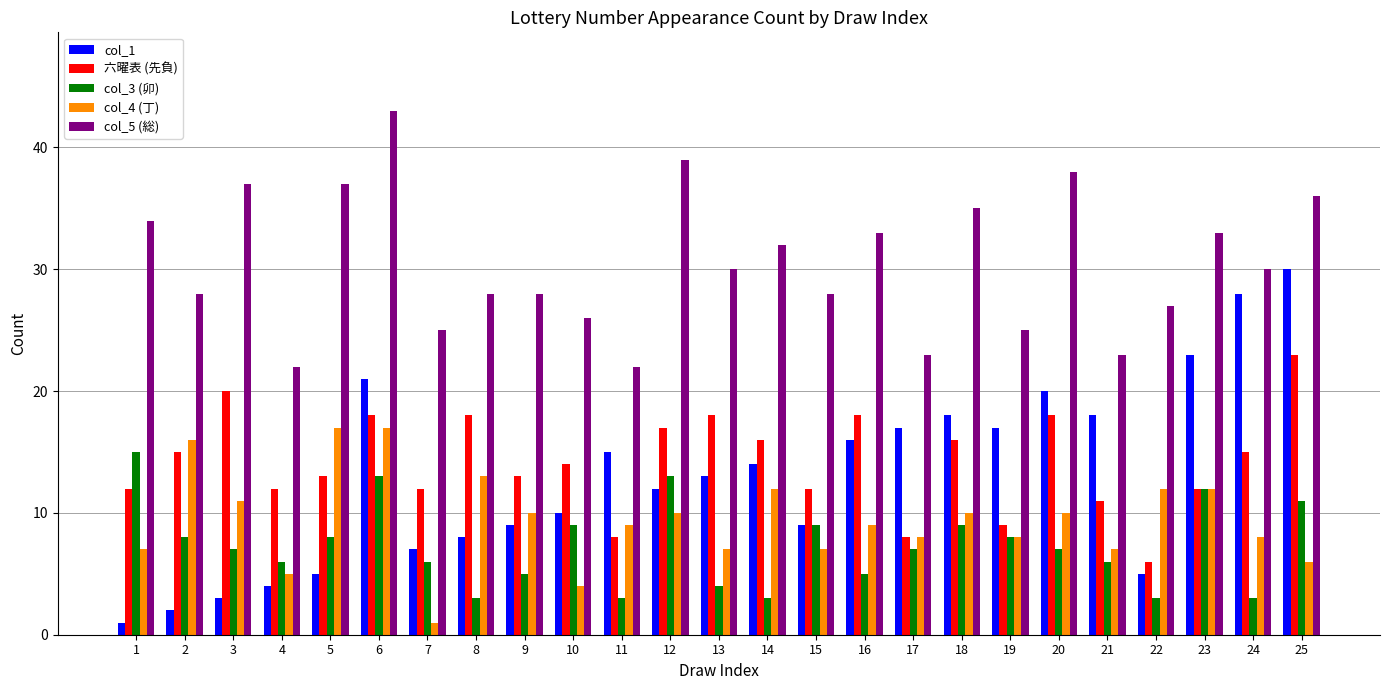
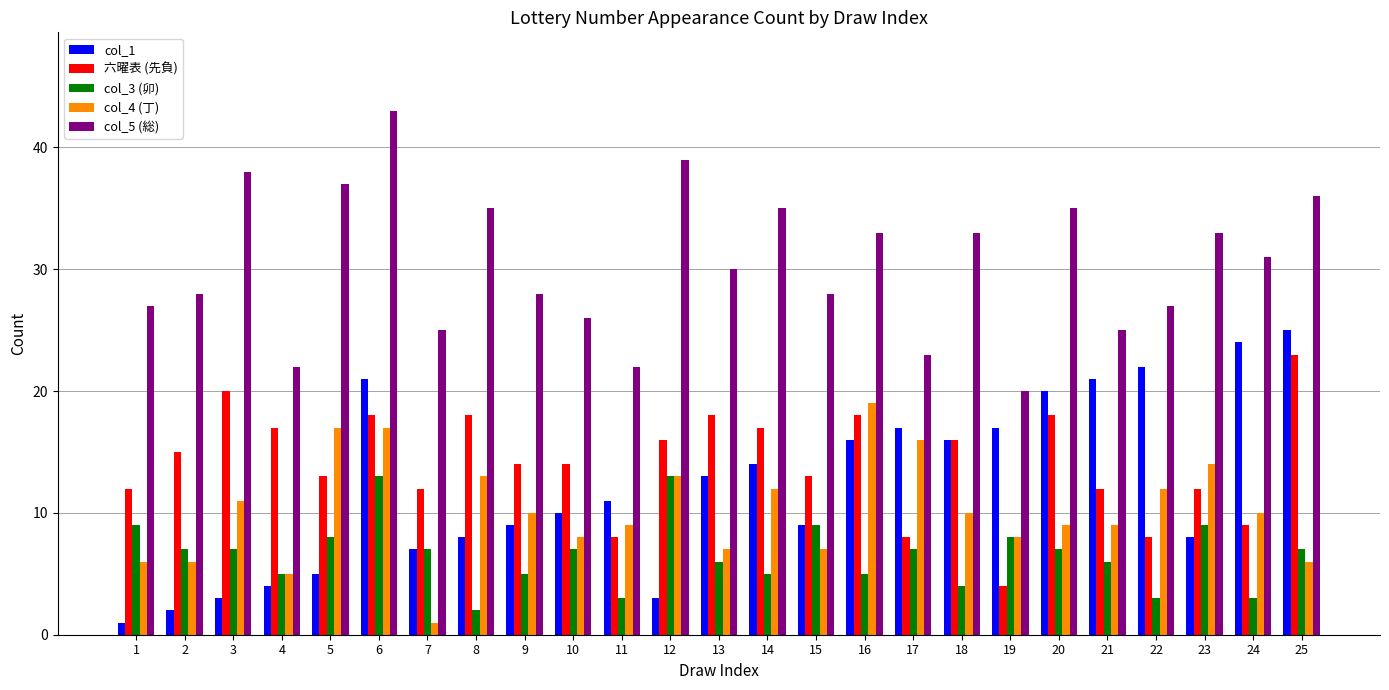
  {
    "col_1": {
      "1": 1,
      "2": 2,
      "3": 3,
      "4": 4,
      "5": 5,
      "6": 21,
      "7": 7,
      "8": 8,
      "9": 9,
      "10": 10,
-     "11": 15,
-     "12": 12,
+     "11": 11,
+     "12": 3,
      "13": 13,
      "14": 14,
      "15": 9,
      "16": 16,
      "17": 17,
-     "18": 18,
+     "18": 16,
      "19": 17,
      "20": 20,
-     "21": 18,
-     "22": 5,
-     "23": 23,
-     "24": 28,
-     "25": 30
+     "21": 21,
+     "22": 22,
+     "23": 8,
+     "24": 24,
+     "25": 25
    },
    "六曜表 (先負)": {
      "1": 12,
      "2": 15,
      "3": 20,
-     "4": 12,
+     "4": 17,
      "5": 13,
      "6": 18,
      "7": 12,
      "8": 18,
-     "9": 13,
+     "9": 14,
      "10": 14,
      "11": 8,
-     "12": 17,
+     "12": 16,
      "13": 18,
-     "14": 16,
-     "15": 12,
+     "14": 17,
+     "15": 13,
      "16": 18,
      "17": 8,
      "18": 16,
-     "19": 9,
+     "19": 4,
      "20": 18,
-     "21": 11,
-     "22": 6,
+     "21": 12,
+     "22": 8,
      "23": 12,
-     "24": 15,
+     "24": 9,
      "25": 23
    },
    "col_3 (卯)": {
-     "1": 15,
-     "2": 8,
+     "1": 9,
+     "2": 7,
      "3": 7,
-     "4": 6,
+     "4": 5,
      "5": 8,
      "6": 13,
-     "7": 6,
-     "8": 3,
+     "7": 7,
+     "8": 2,
      "9": 5,
-     "10": 9,
+     "10": 7,
      "11": 3,
      "12": 13,
-     "13": 4,
-     "14": 3,
+     "13": 6,
+     "14": 5,
      "15": 9,
      "16": 5,
      "17": 7,
-     "18": 9,
+     "18": 4,
      "19": 8,
      "20": 7,
      "21": 6,
      "22": 3,
-     "23": 12,
+     "23": 9,
      "24": 3,
-     "25": 11
+     "25": 7
    },
    "col_4 (丁)": {
-     "1": 7,
-     "2": 16,
+     "1": 6,
+     "2": 6,
      "3": 11,
      "4": 5,
      "5": 17,
      "6": 17,
      "7": 1,
      "8": 13,
      "9": 10,
-     "10": 4,
+     "10": 8,
      "11": 9,
-     "12": 10,
+     "12": 13,
      "13": 7,
      "14": 12,
      "15": 7,
-     "16": 9,
-     "17": 8,
+     "16": 19,
+     "17": 16,
      "18": 10,
      "19": 8,
-     "20": 10,
-     "21": 7,
+     "20": 9,
+     "21": 9,
      "22": 12,
-     "23": 12,
-     "24": 8,
+     "23": 14,
+     "24": 10,
      "25": 6
    },
    "col_5 (総)": {
-     "1": 34,
+     "1": 27,
      "2": 28,
-     "3": 37,
+     "3": 38,
      "4": 22,
      "5": 37,
      "6": 43,
      "7": 25,
-     "8": 28,
+     "8": 35,
      "9": 28,
      "10": 26,
      "11": 22,
      "12": 39,
      "13": 30,
-     "14": 32,
+     "14": 35,
      "15": 28,
      "16": 33,
      "17": 23,
-     "18": 35,
-     "19": 25,
-     "20": 38,
-     "21": 23,
+     "18": 33,
+     "19": 20,
+     "20": 35,
+     "21": 25,
      "22": 27,
      "23": 33,
-     "24": 30,
+     "24": 31,
      "25": 36
    }
  }
